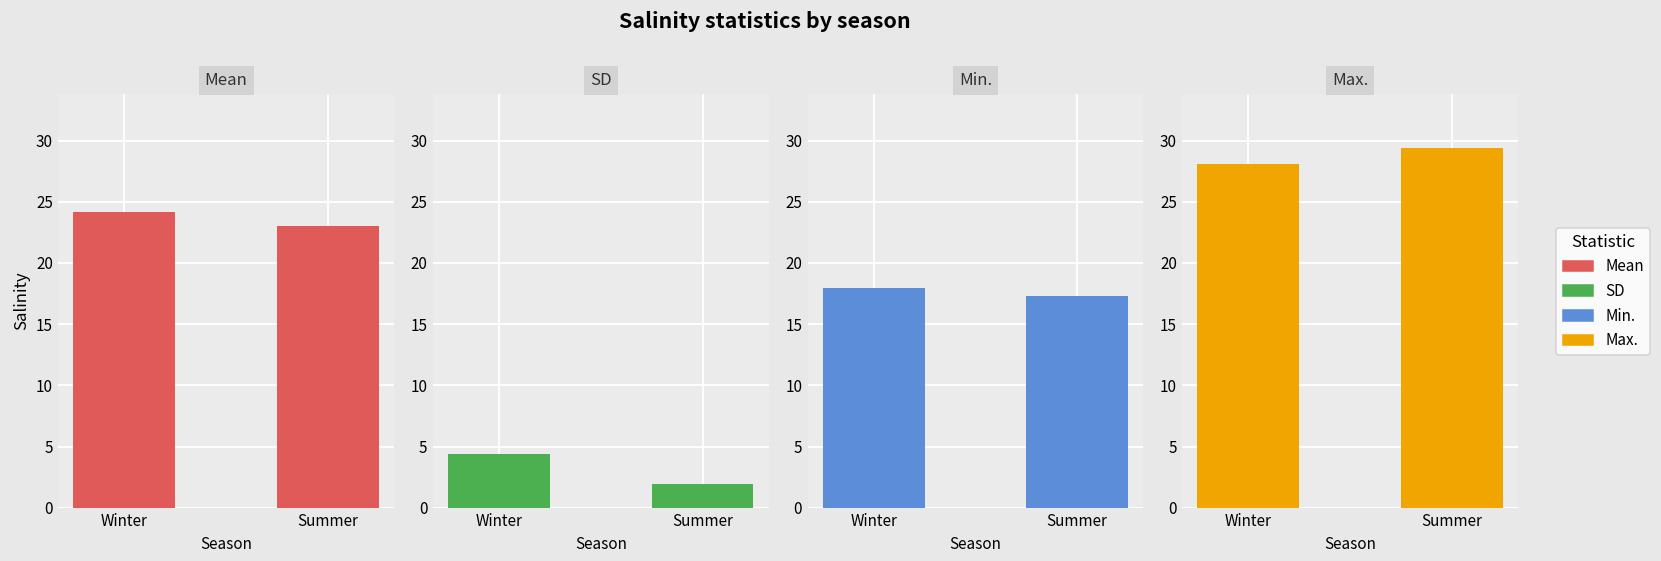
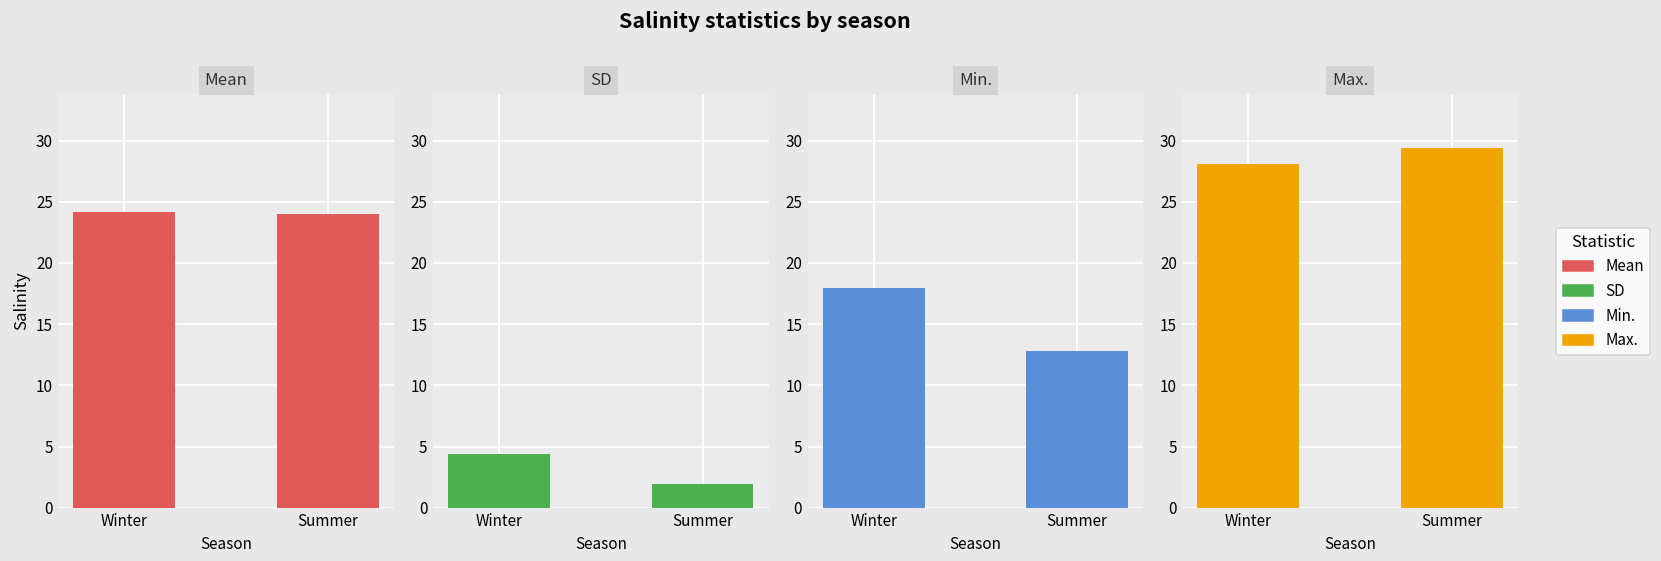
  {
    "Mean": {
      "Winter": 24,
-     "Summer": 23
+     "Summer": 24
    },
    "SD": {
      "Winter": 4.4,
      "Summer": 2.0
    },
    "Min.": {
      "Winter": 18.0,
-     "Summer": 17.3
+     "Summer": 12.8
    },
    "Max.": {
      "Winter": 28.1,
      "Summer": 29.4
    }
  }
